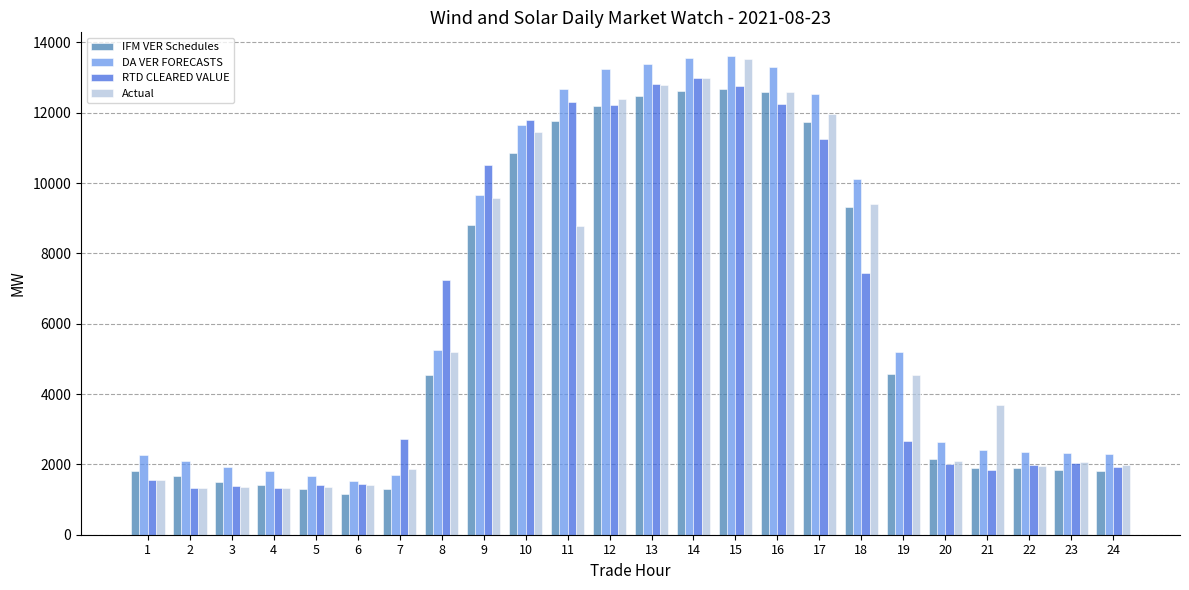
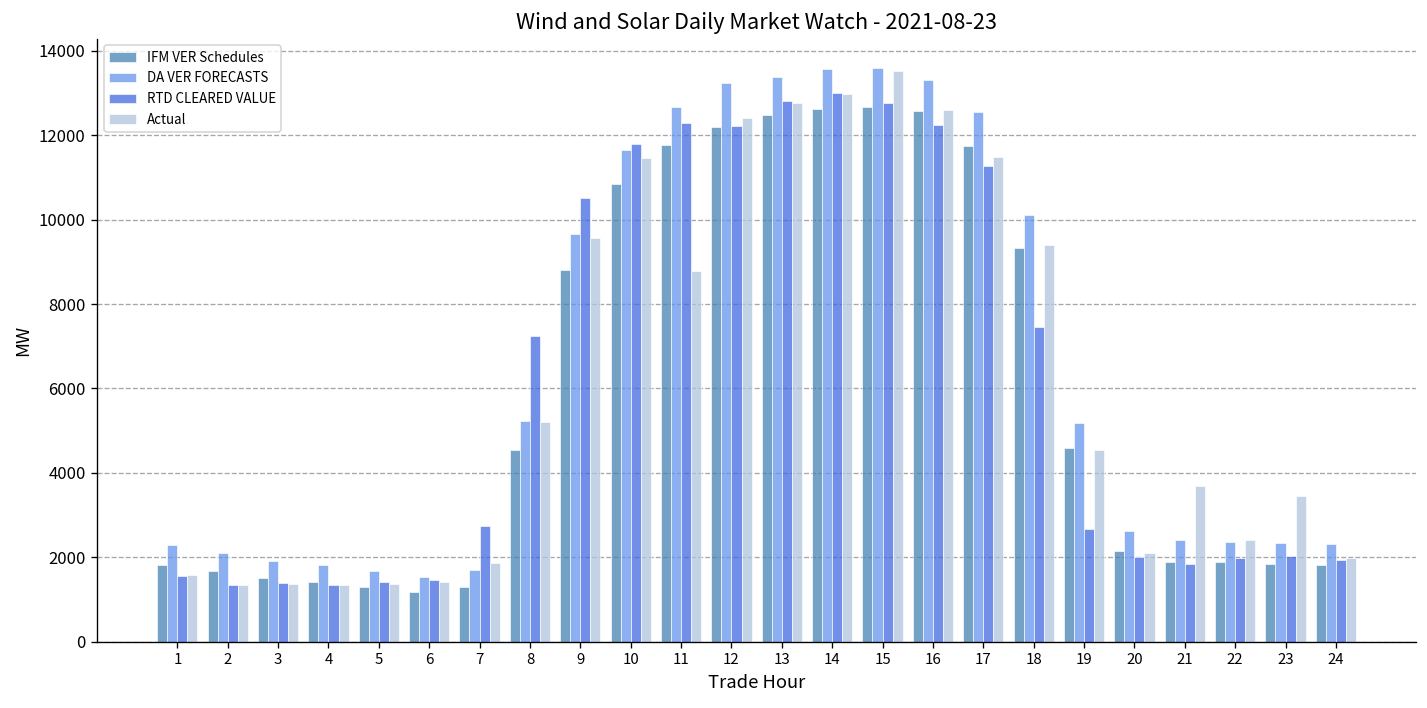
  {
    "Actual": {
      "1": 1600,
      "2": 1300,
      "3": 1400,
      "4": 1300,
      "5": 1400,
      "6": 1400,
      "7": 1900,
      "8": 5200,
      "9": 9600,
      "10": 11400,
      "11": 8800,
      "12": 12400,
      "13": 12800,
      "14": 13000,
      "15": 13500,
      "16": 12600,
-     "17": 12000,
+     "17": 11500,
      "18": 9400,
      "19": 4600,
      "20": 2100,
      "21": 3700,
-     "22": 1900,
-     "23": 2100,
+     "22": 2400,
+     "23": 3400,
      "24": 2000
    }
  }
